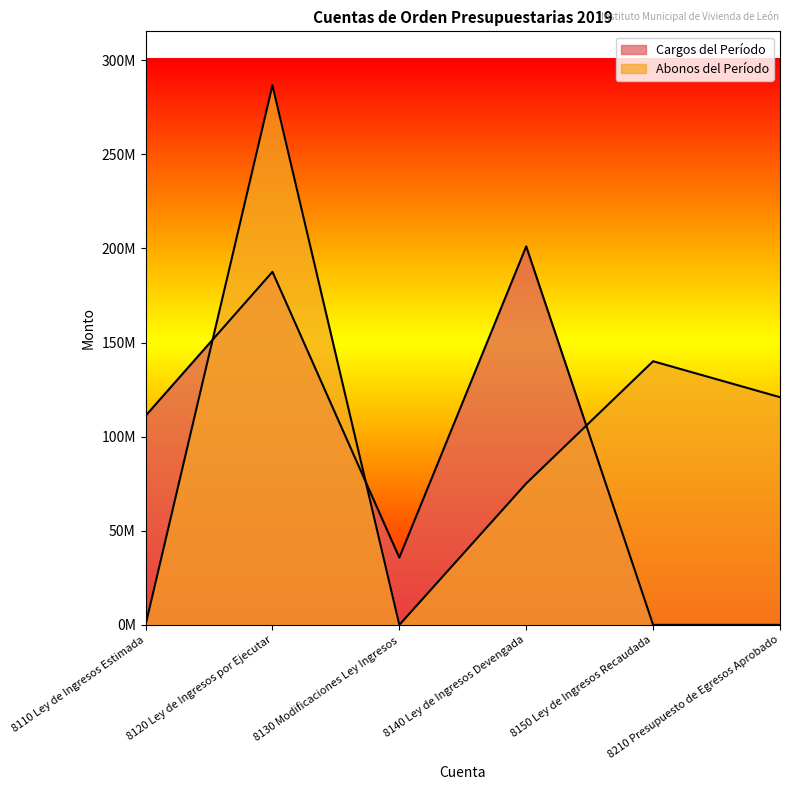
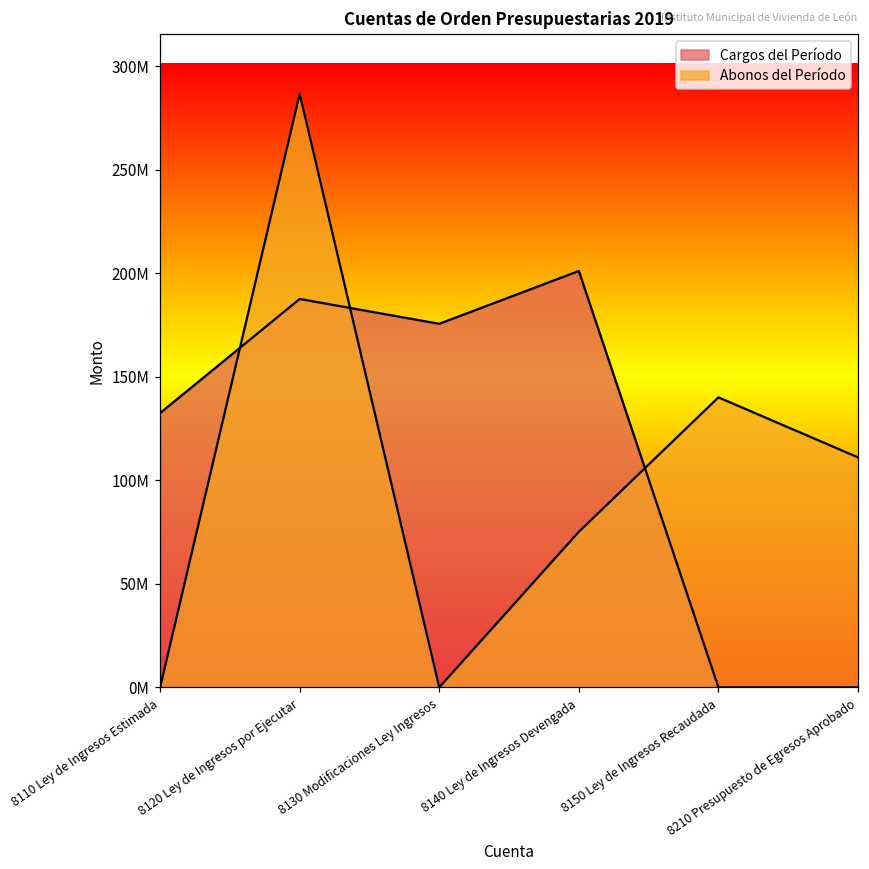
  {
    "Cargos del Período": {
-     "8110 Ley de Ingresos Estimada": 111000000,
+     "8110 Ley de Ingresos Estimada": 132000000,
      "8120 Ley de Ingresos por Ejecutar": 188000000,
-     "8130 Modificaciones Ley Ingresos": 36000000,
+     "8130 Modificaciones Ley Ingresos": 176000000,
      "8140 Ley de Ingresos Devengada": 201000000,
      "8150 Ley de Ingresos Recaudada": 0,
      "8210 Presupuesto de Egresos Aprobado": 0
    },
    "Abonos del Período": {
      "8110 Ley de Ingresos Estimada": 0,
      "8120 Ley de Ingresos por Ejecutar": 287000000,
      "8130 Modificaciones Ley Ingresos": 0,
      "8140 Ley de Ingresos Devengada": 75000000,
      "8150 Ley de Ingresos Recaudada": 140000000,
-     "8210 Presupuesto de Egresos Aprobado": 121000000
+     "8210 Presupuesto de Egresos Aprobado": 111000000
    }
  }
